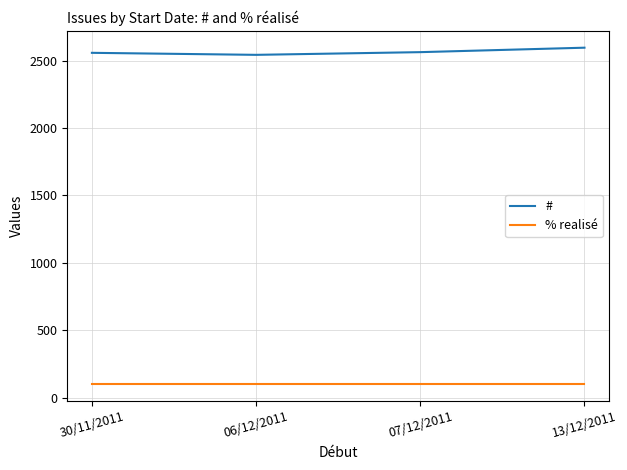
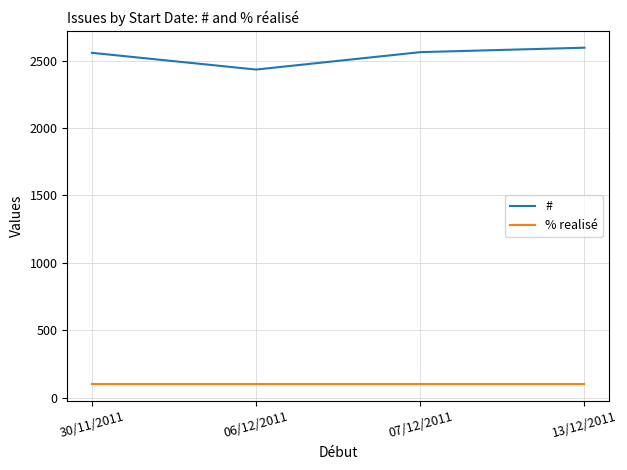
  {
    "#": {
      "30/11/2011": 2560,
-     "06/12/2011": 2540,
+     "06/12/2011": 2430,
      "07/12/2011": 2560,
      "13/12/2011": 2600
    },
    "% realisé": {
      "30/11/2011": 100,
      "06/12/2011": 100,
      "07/12/2011": 100,
      "13/12/2011": 100
    }
  }
